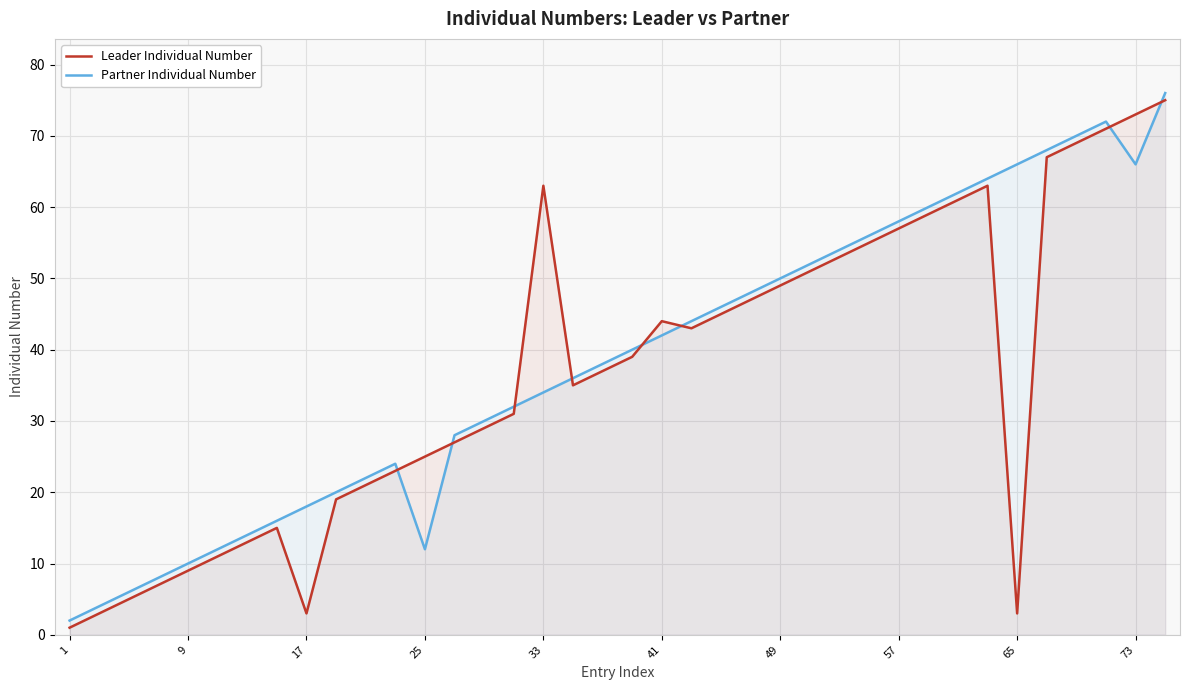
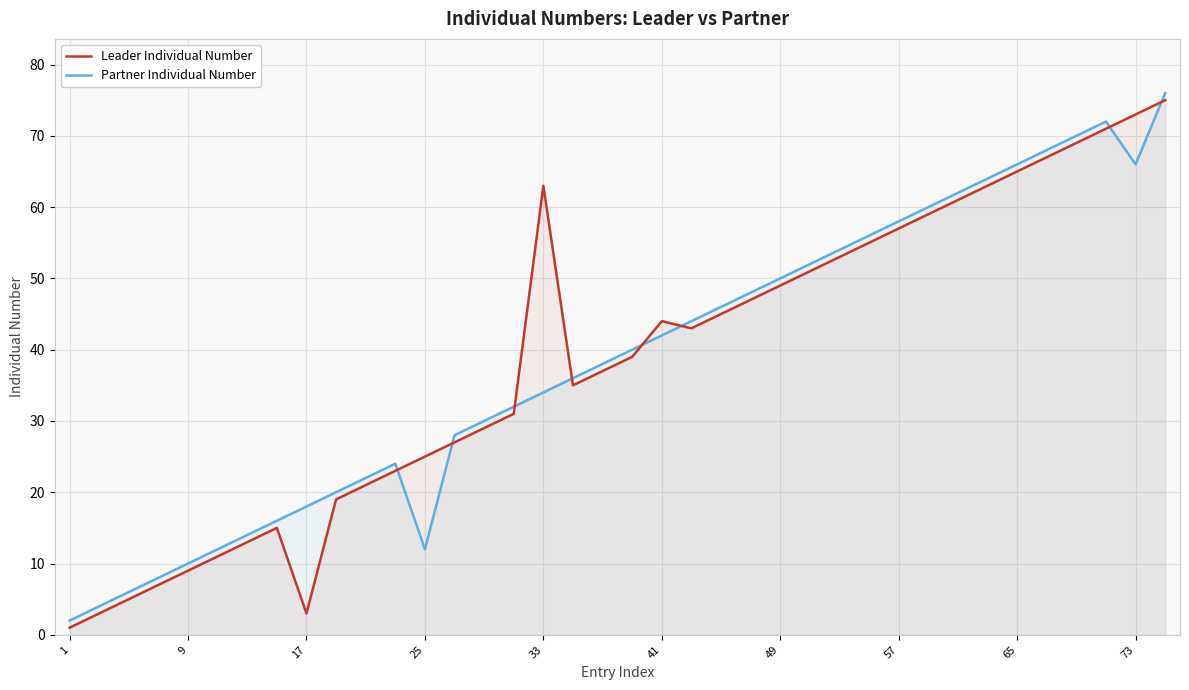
  {
    "Leader Individual Number": {
      "1": 1,
      "9": 9,
      "17": 3,
      "25": 25,
      "33": 63,
      "41": 44,
      "49": 49,
      "57": 57,
-     "65": 3,
+     "65": 65,
      "73": 73
    },
    "Partner Individual Number": {
      "1": 2,
      "9": 10,
      "17": 18,
      "25": 12,
      "33": 34,
      "41": 42,
      "49": 50,
      "57": 58,
      "65": 66,
      "73": 66
    }
  }
